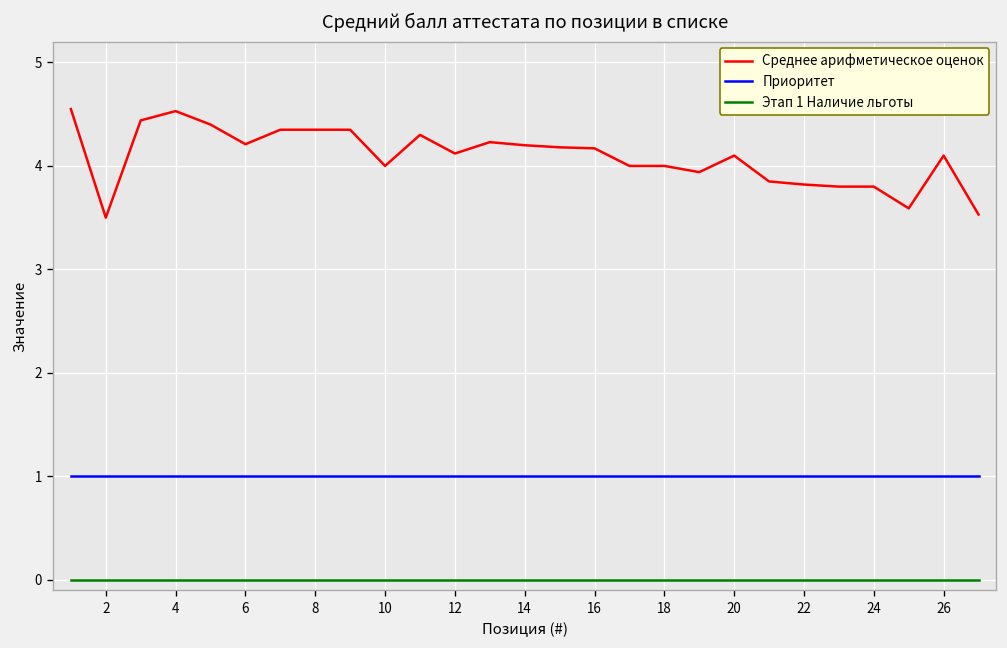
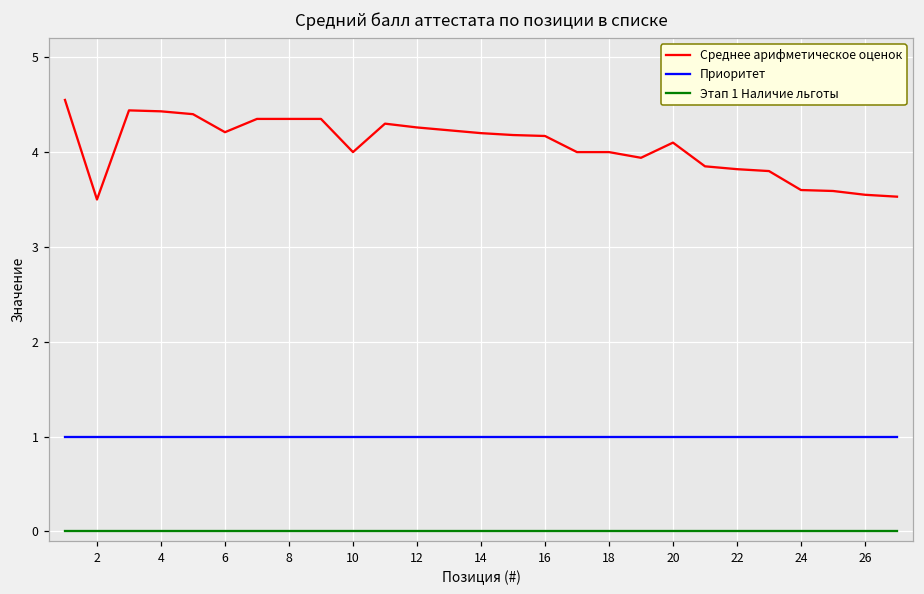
  {
    "Среднее арифметическое оценок": {
      "2": 3.5,
-     "4": 4.5,
+     "4": 4.4,
      "6": 4.2,
      "8": 4.4,
      "10": 4.0,
-     "12": 4.1,
+     "12": 4.3,
      "14": 4.2,
      "16": 4.2,
      "18": 4.0,
      "20": 4.1,
      "22": 3.8,
-     "24": 3.8,
-     "26": 4.1
+     "24": 3.6,
+     "26": 3.6
    },
    "Приоритет": {
      "2": 1.0,
      "4": 1.0,
      "6": 1.0,
      "8": 1.0,
      "10": 1.0,
      "12": 1.0,
      "14": 1.0,
      "16": 1.0,
      "18": 1.0,
      "20": 1.0,
      "22": 1.0,
      "24": 1.0,
      "26": 1.0
    },
    "Этап 1 Наличие льготы": {
      "2": 0.0,
      "4": 0.0,
      "6": 0.0,
      "8": 0.0,
      "10": 0.0,
      "12": 0.0,
      "14": 0.0,
      "16": 0.0,
      "18": 0.0,
      "20": 0.0,
      "22": 0.0,
      "24": 0.0,
      "26": 0.0
    }
  }
